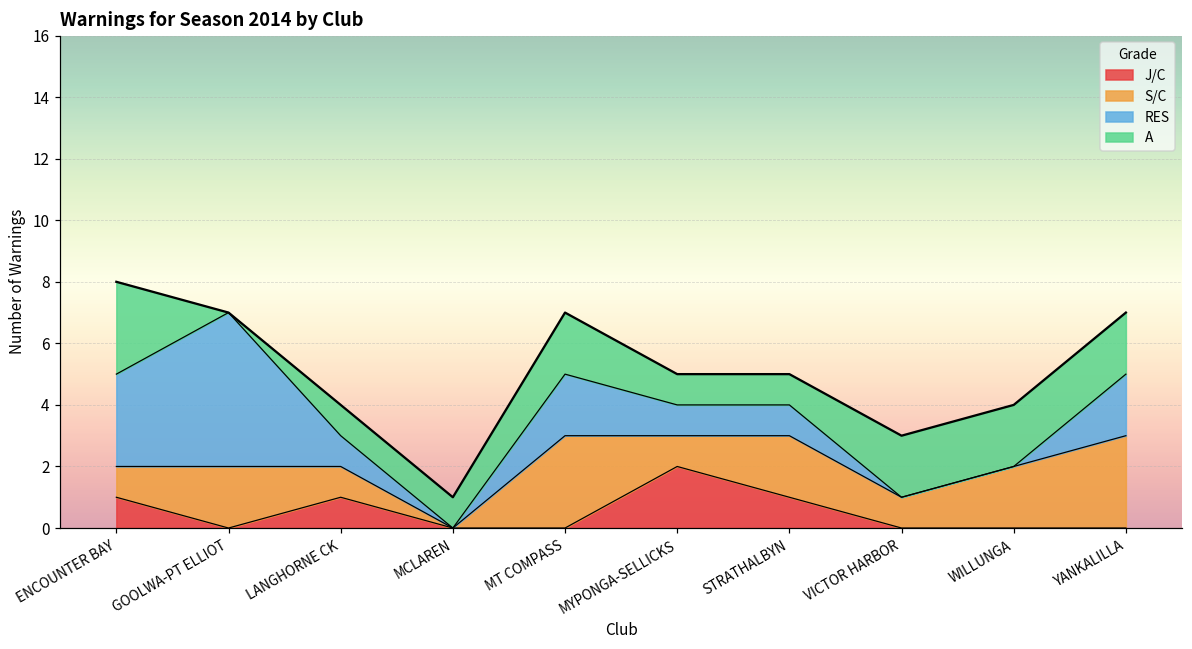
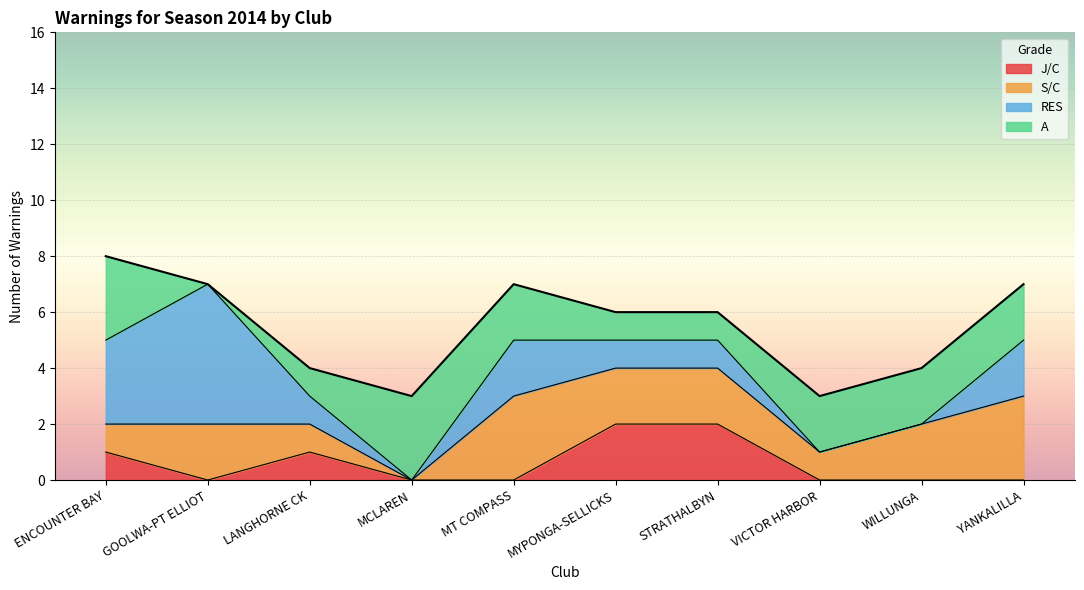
  {
    "J/C": {
      "ENCOUNTER BAY": 1,
      "GOOLWA-PT ELLIOT": 0,
      "LANGHORNE CK": 1,
      "MT COMPASS": 0,
      "MYPONGA-SELLICKS": 2,
-     "STRATHALBYN": 1,
+     "STRATHALBYN": 2,
      "VICTOR HARBOR": 0,
      "WILLUNGA": 0,
      "YANKALILLA": 0
    },
    "S/C": {
      "ENCOUNTER BAY": 2,
      "GOOLWA-PT ELLIOT": 2,
      "LANGHORNE CK": 2,
      "MT COMPASS": 3,
-     "MYPONGA-SELLICKS": 1,
+     "MYPONGA-SELLICKS": 2,
      "YANKALILLA": 3
    },
    "RES": {
      "ENCOUNTER BAY": 3,
      "LANGHORNE CK": 1,
      "MT COMPASS": 2,
      "MYPONGA-SELLICKS": 1,
      "STRATHALBYN": 1,
      "YANKALILLA": 2
    },
    "A": {
      "ENCOUNTER BAY": 3,
      "LANGHORNE CK": 1,
-     "MCLAREN": 1,
+     "MCLAREN": 3,
      "MT COMPASS": 2,
      "MYPONGA-SELLICKS": 1,
      "STRATHALBYN": 1,
      "VICTOR HARBOR": 2,
      "WILLUNGA": 2,
      "YANKALILLA": 2
    }
  }
